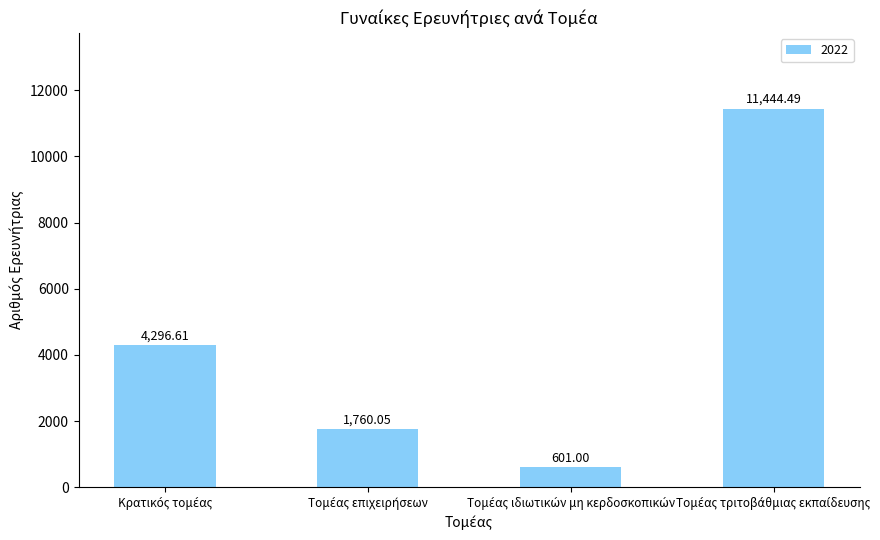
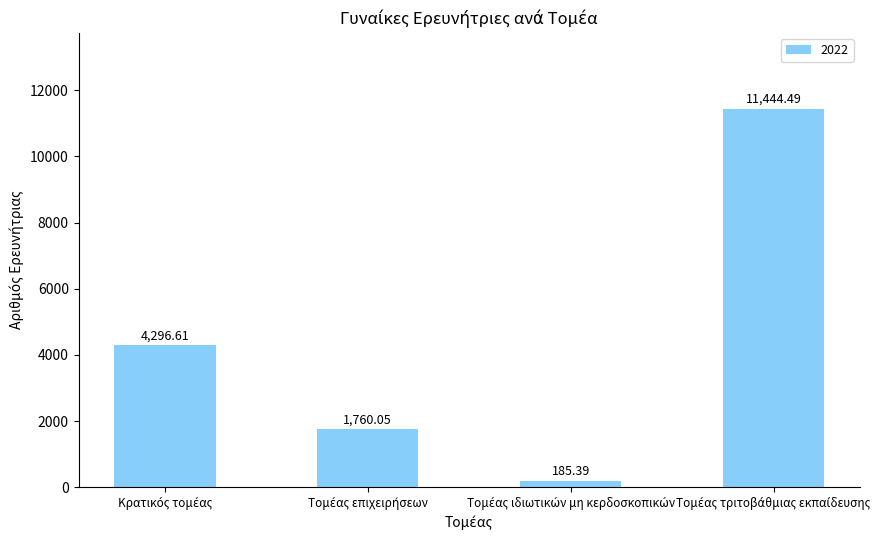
  {
    "Κρατικός τομέας": "4,296.61",
    "Τομέας επιχειρήσεων": "1,760.05",
-   "Τομέας ιδιωτικών μη κερδοσκοπικών": "601.00",
+   "Τομέας ιδιωτικών μη κερδοσκοπικών": "185.39",
    "Τομέας τριτοβάθμιας εκπαίδευσης": "11,444.49"
  }
